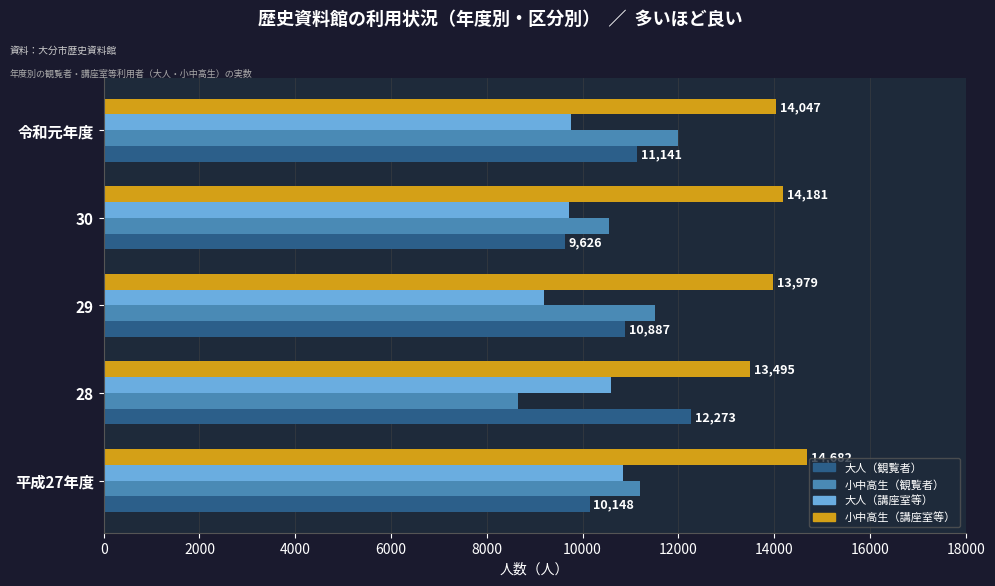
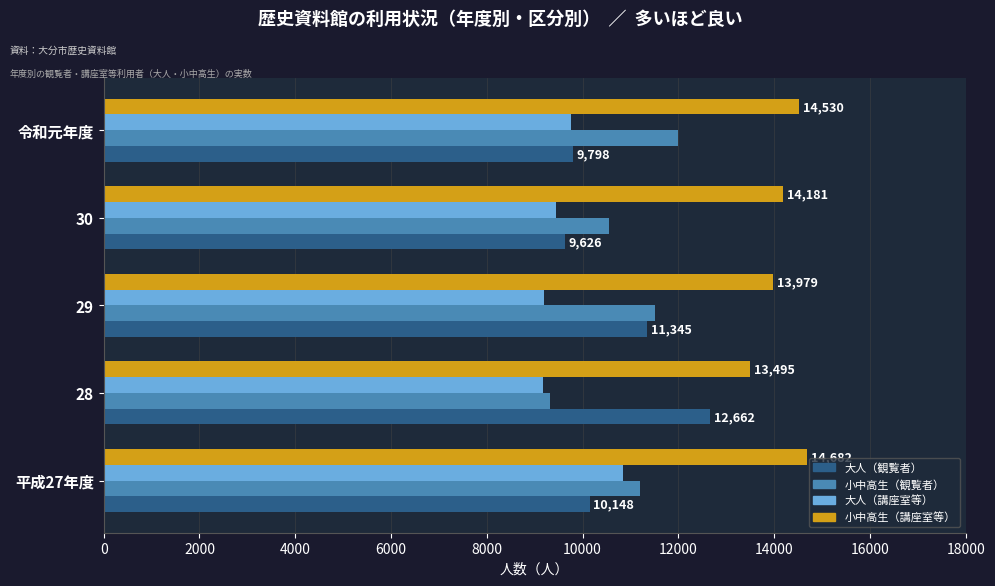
  {
    "大人（観覧者）": {
-     "令和元年度": "11,141",
+     "令和元年度": "9,798",
      "30": "9,626",
-     "29": "10,887",
-     "28": "12,273",
+     "29": "11,345",
+     "28": "12,662",
      "平成27年度": "10,148"
    },
    "小中高生（観覧者）": {
      "令和元年度": "12000",
      "30": "10500",
      "29": "11500",
-     "28": "8600",
+     "28": "9300",
      "平成27年度": "11200"
    },
    "大人（講座室等）": {
      "令和元年度": "9800",
-     "30": "9700",
+     "30": "9400",
      "29": "9200",
-     "28": "10600",
+     "28": "9200",
      "平成27年度": "10900"
    },
    "小中高生（講座室等）": {
-     "令和元年度": "14,047",
+     "令和元年度": "14,530",
      "30": "14,181",
      "29": "13,979",
      "28": "13,495"
    }
  }
